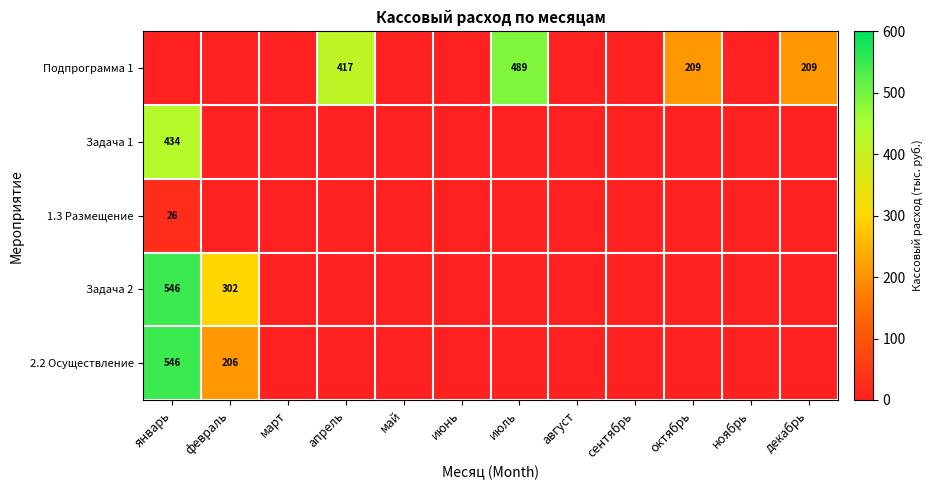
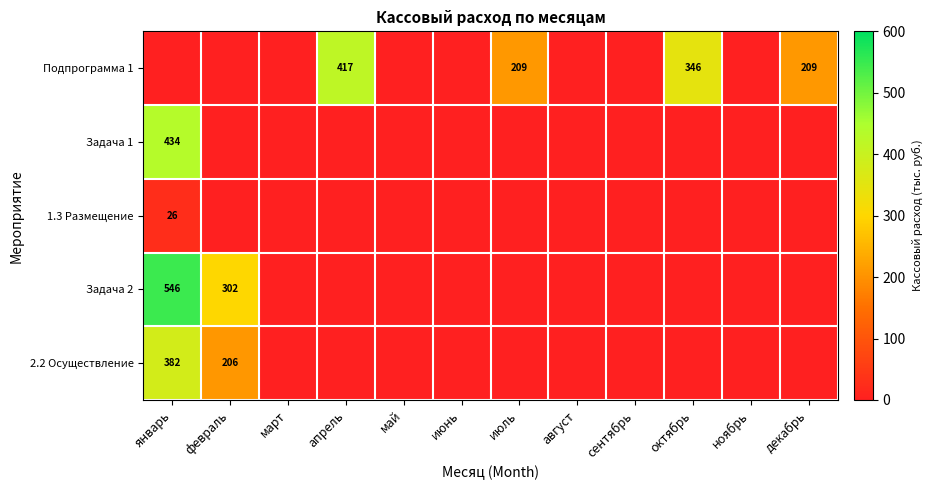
  {
    "Подпрограмма 1": {
      "апрель": 417,
-     "июль": 489,
-     "октябрь": 209,
+     "июль": 209,
+     "октябрь": 346,
      "декабрь": 209
    },
    "Задача 1": {
      "январь": 434
    },
    "1.3 Размещение": {
      "январь": 26
    },
    "Задача 2": {
      "январь": 546,
      "февраль": 302
    },
    "2.2 Осуществление": {
-     "январь": 546,
+     "январь": 382,
      "февраль": 206
    }
  }
